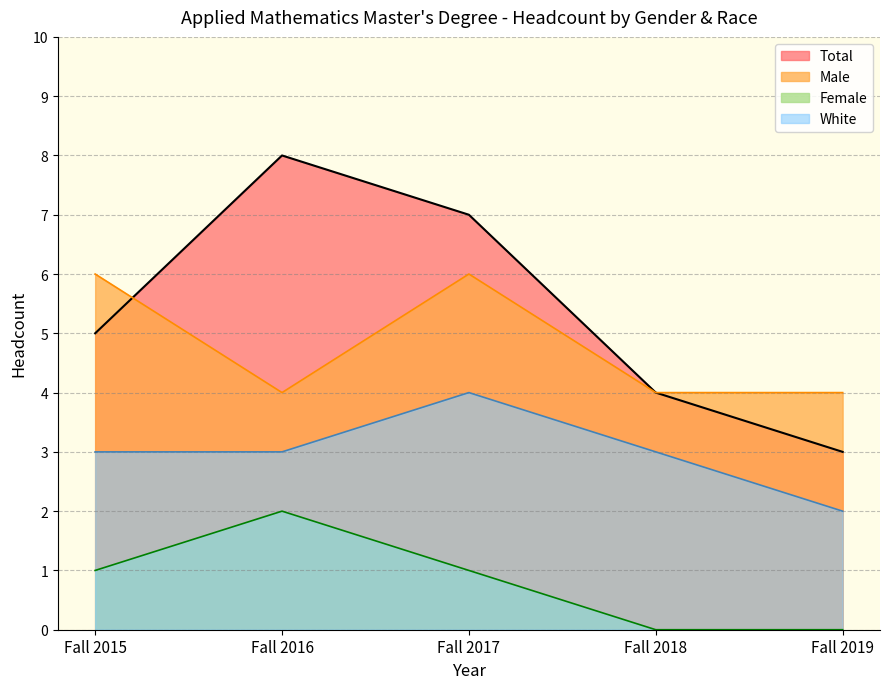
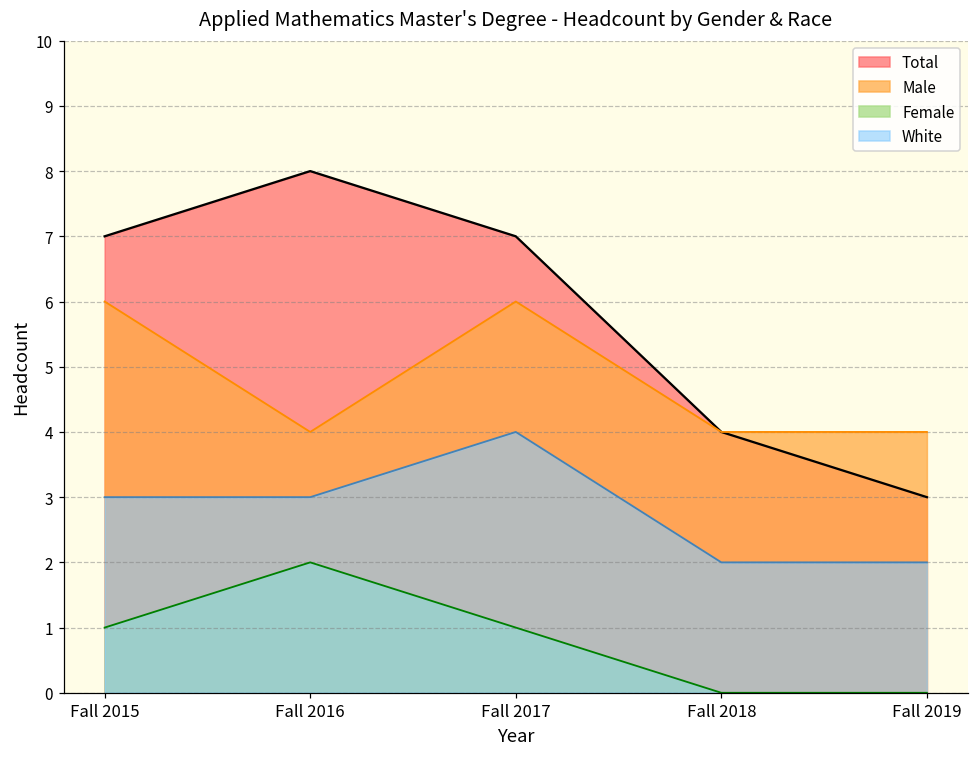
  {
    "Total": {
-     "Fall 2015": 5,
+     "Fall 2015": 7,
      "Fall 2016": 8,
      "Fall 2017": 7,
      "Fall 2019": 3
    },
    "Male": {
      "Fall 2015": 6,
      "Fall 2016": 4,
      "Fall 2017": 6,
      "Fall 2019": 4
    },
    "Female": {
      "Fall 2015": 1,
      "Fall 2016": 2,
      "Fall 2017": 1,
      "Fall 2018": 0,
      "Fall 2019": 0
    },
    "White": {
      "Fall 2015": 3,
      "Fall 2016": 3,
      "Fall 2017": 4,
-     "Fall 2018": 3,
+     "Fall 2018": 2,
      "Fall 2019": 2
    }
  }
